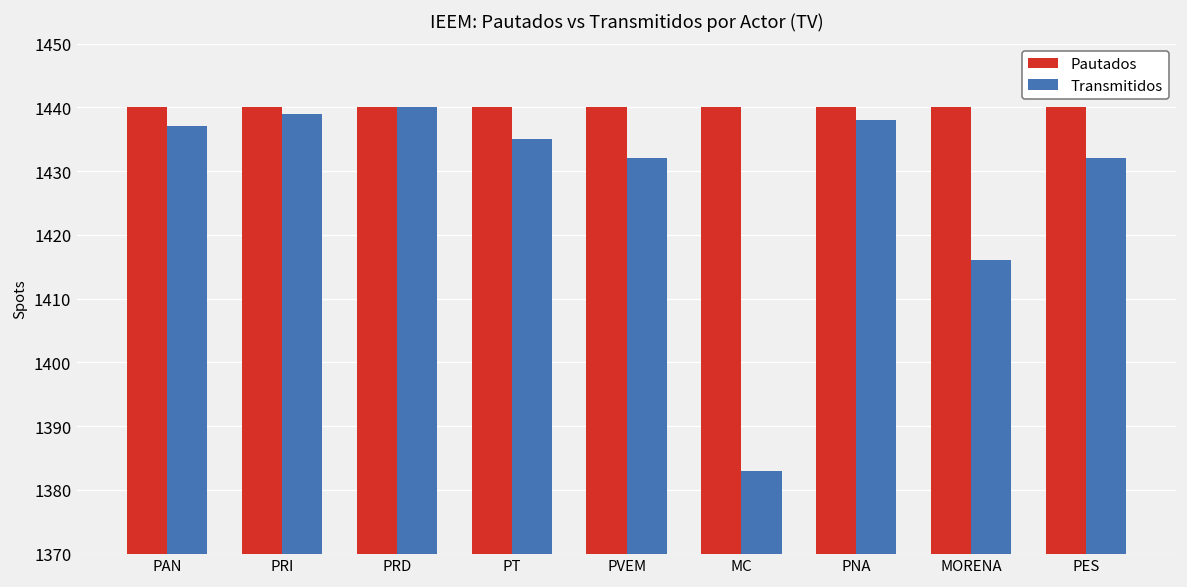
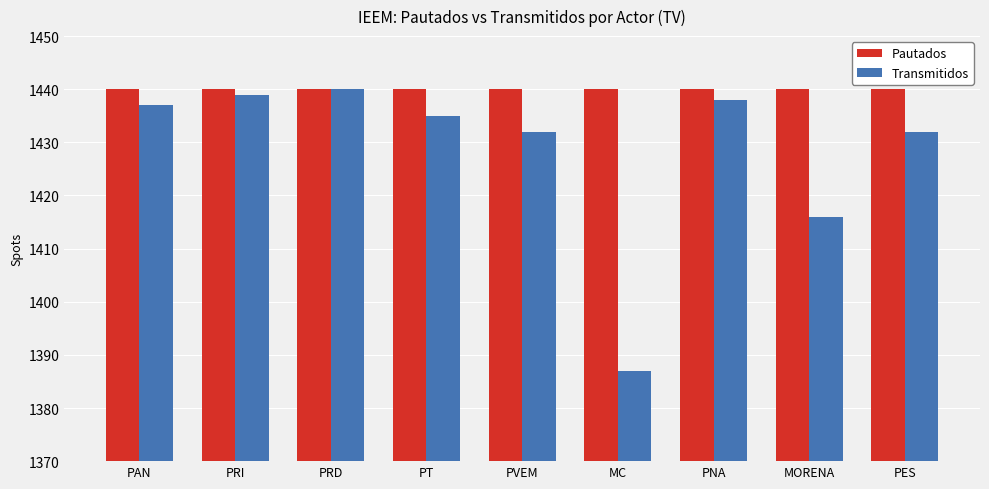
  {
    "Pautados": {
      "PAN": 1440,
      "PRI": 1440,
      "PRD": 1440,
      "PT": 1440,
      "PVEM": 1440,
      "MC": 1440,
      "PNA": 1440,
      "MORENA": 1440,
      "PES": 1440
    },
    "Transmitidos": {
      "PAN": 1437,
      "PRI": 1439,
      "PRD": 1440,
      "PT": 1435,
      "PVEM": 1432,
-     "MC": 1383,
+     "MC": 1387,
      "PNA": 1438,
      "MORENA": 1416,
      "PES": 1432
    }
  }
